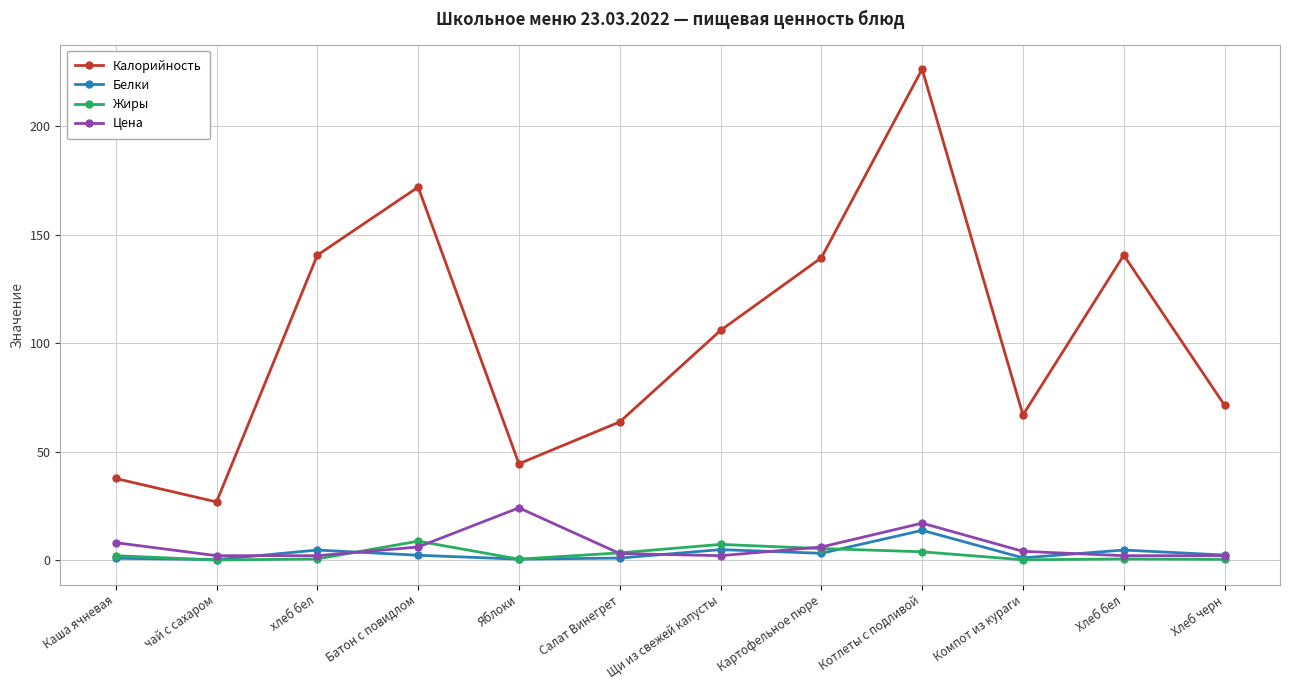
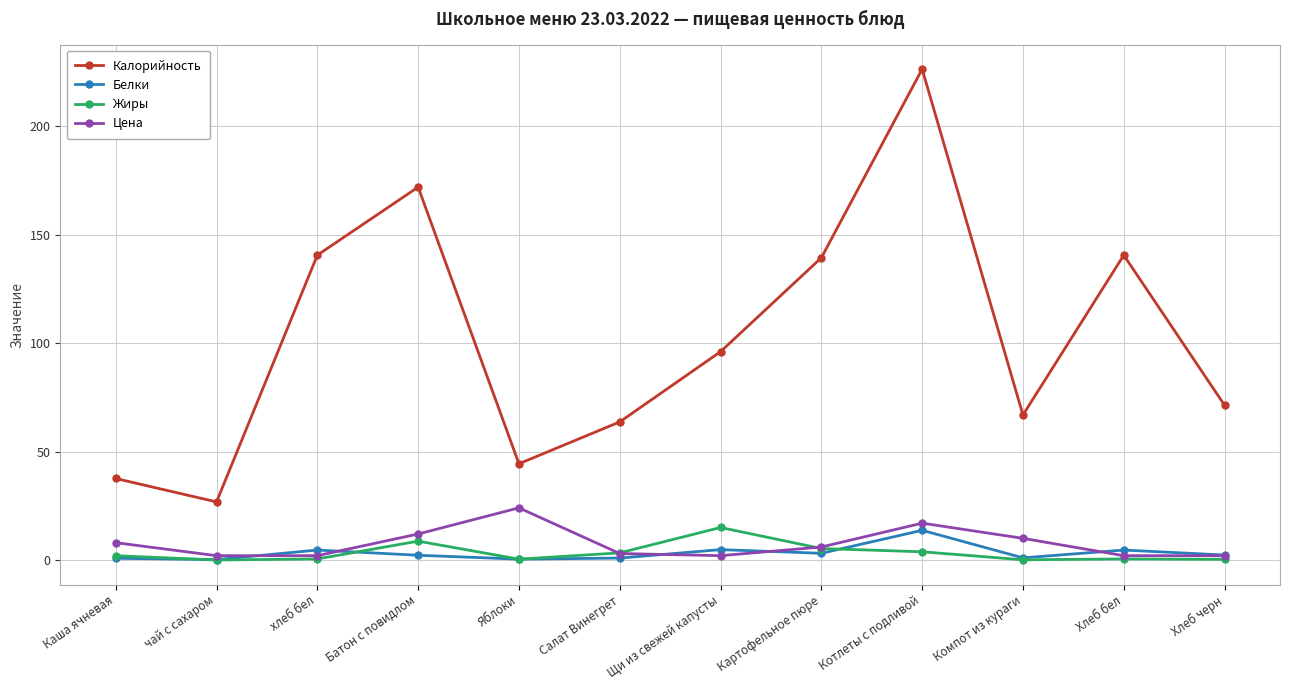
  {
    "Калорийность": {
      "Каша ячневая": 38,
      "чай с сахаром": 27,
      "хлеб бел": 141,
      "Батон с повидлом": 172,
      "Яблоки": 44,
      "Салат Винегрет": 64,
-     "Щи из свежей капусты": 106,
+     "Щи из свежей капусты": 96,
      "Картофельное пюре": 139,
      "Котлеты с подливой": 226,
      "Компот из кураги": 67,
      "Хлеб бел": 141,
      "Хлеб черн": 71
    },
    "Белки": {
      "Каша ячневая": 1,
      "хлеб бел": 5,
      "Батон с повидлом": 2,
      "Салат Винегрет": 1,
      "Щи из свежей капусты": 5,
      "Картофельное пюре": 3,
      "Котлеты с подливой": 14,
      "Хлеб бел": 5
    },
    "Жиры": {
      "Каша ячневая": 2,
      "хлеб бел": 1,
      "Батон с повидлом": 9,
-     "Щи из свежей капусты": 7,
+     "Щи из свежей капусты": 15,
      "Котлеты с подливой": 4,
      "Хлеб бел": 1,
      "Хлеб черн": 0
    },
    "Цена": {
      "Каша ячневая": 8,
      "чай с сахаром": 2,
      "хлеб бел": 2,
-     "Батон с повидлом": 6,
+     "Батон с повидлом": 12,
      "Яблоки": 24,
      "Щи из свежей капусты": 2,
      "Котлеты с подливой": 17,
-     "Компот из кураги": 4,
+     "Компот из кураги": 10,
      "Хлеб бел": 2
    }
  }
